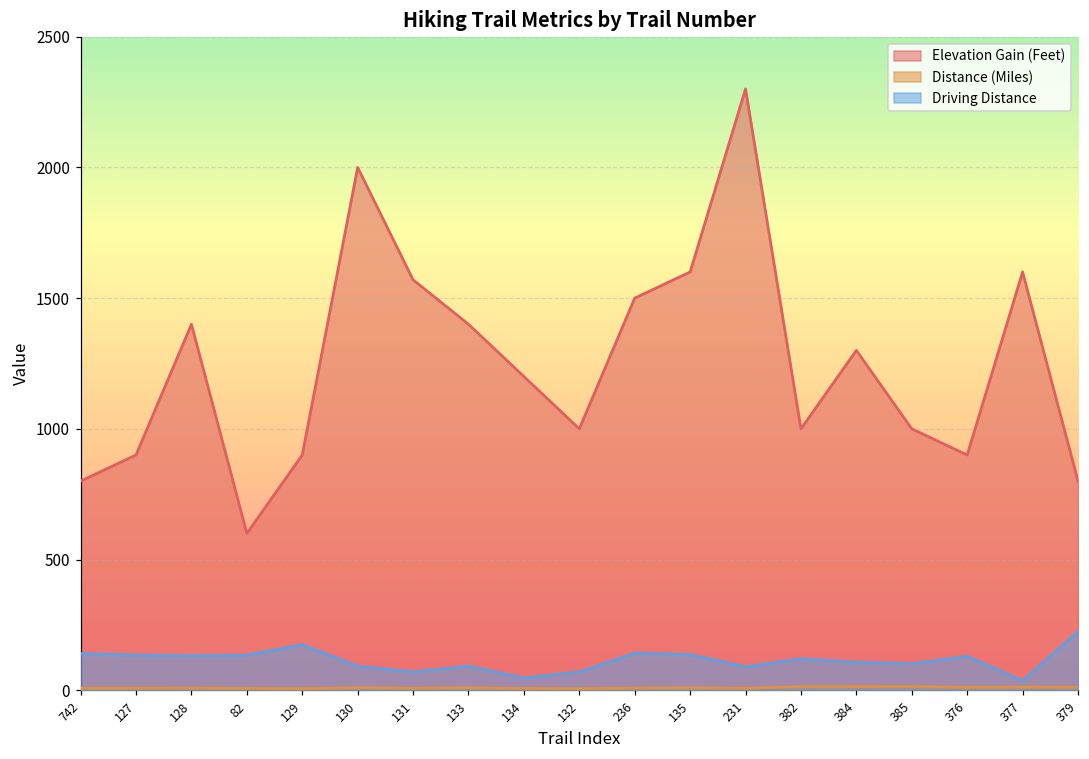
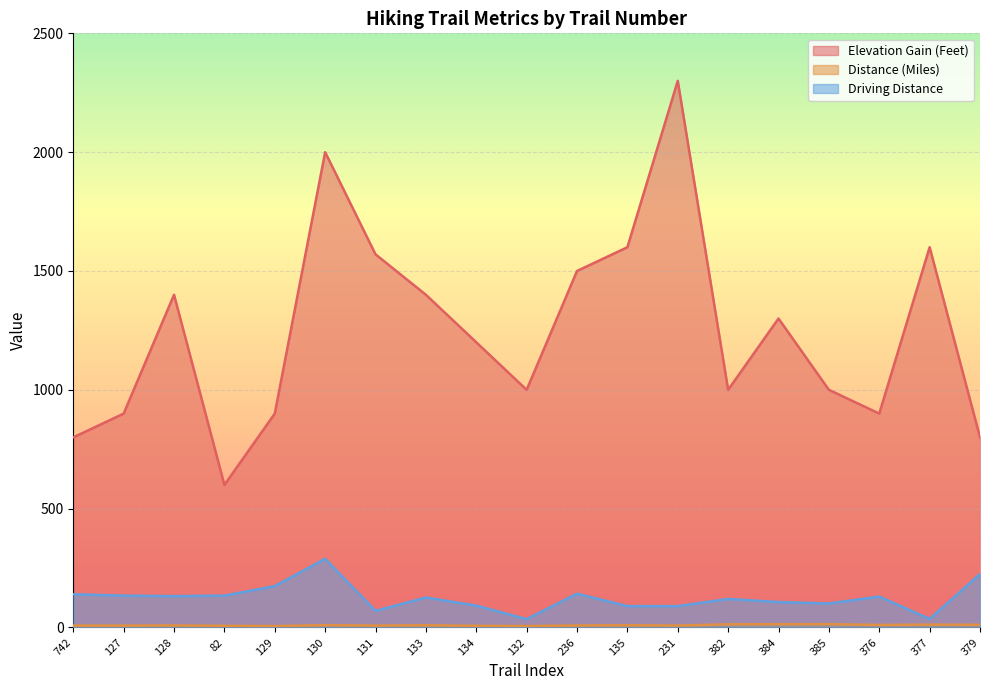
  {
    "Driving Distance": {
      "742": 140,
      "127": 130,
      "128": 130,
      "82": 130,
      "129": 170,
-     "130": 90,
+     "130": 290,
      "131": 70,
-     "133": 90,
-     "134": 50,
-     "132": 70,
+     "133": 130,
+     "134": 90,
+     "132": 40,
      "236": 140,
-     "135": 140,
+     "135": 90,
      "231": 90,
      "382": 120,
      "384": 110,
      "385": 100,
      "376": 130,
      "377": 40,
      "379": 230
    }
  }
